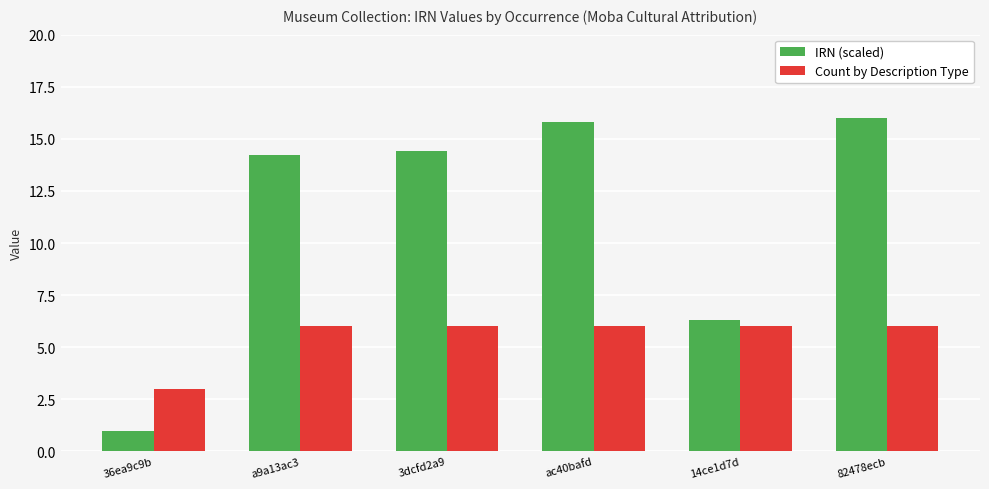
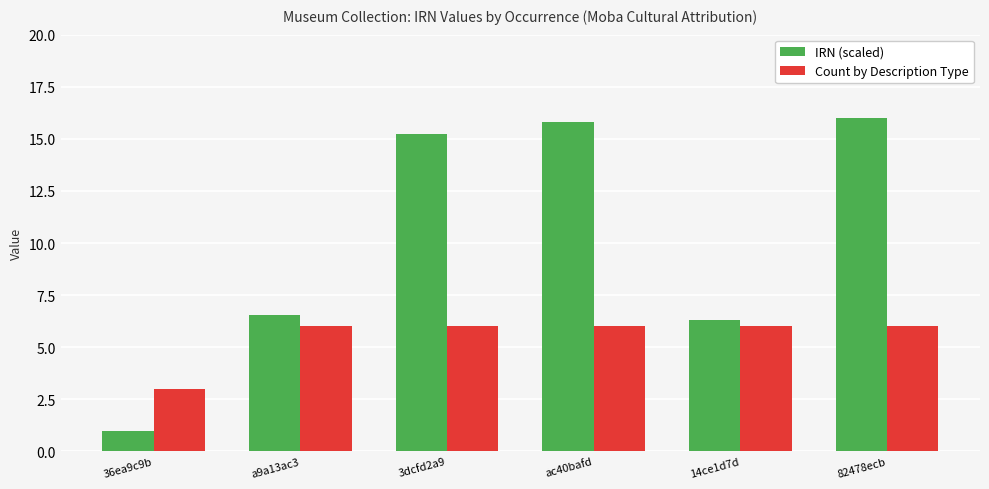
  {
    "IRN (scaled)": {
      "36ea9c9b": 1.0,
-     "a9a13ac3": 14.2,
-     "3dcfd2a9": 14.4,
+     "a9a13ac3": 6.5,
+     "3dcfd2a9": 15.2,
      "ac40bafd": 15.8,
      "14ce1d7d": 6.3,
      "82478ecb": 16.0
    },
    "Count by Description Type": {
      "36ea9c9b": 3.0,
      "a9a13ac3": 6.0,
      "3dcfd2a9": 6.0,
      "ac40bafd": 6.0,
      "14ce1d7d": 6.0,
      "82478ecb": 6.0
    }
  }
